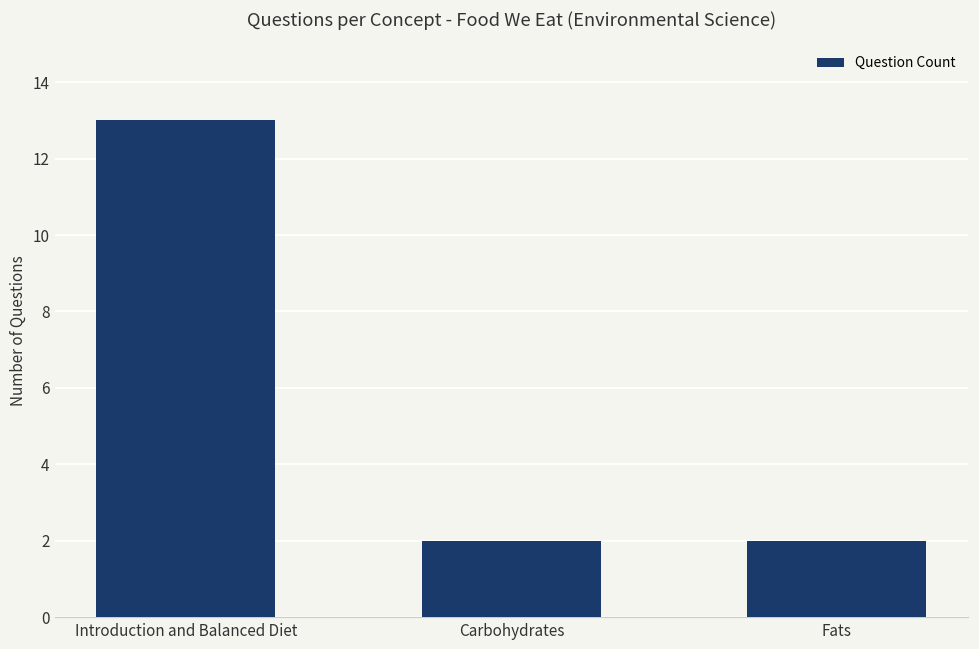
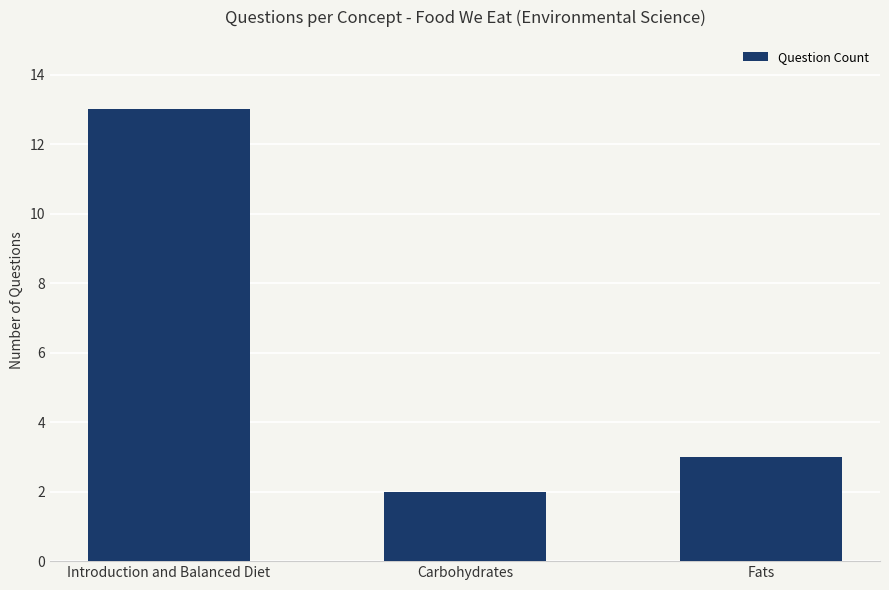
  {
    "Introduction and Balanced Diet": 13,
    "Carbohydrates": 2,
-   "Fats": 2
+   "Fats": 3
  }
